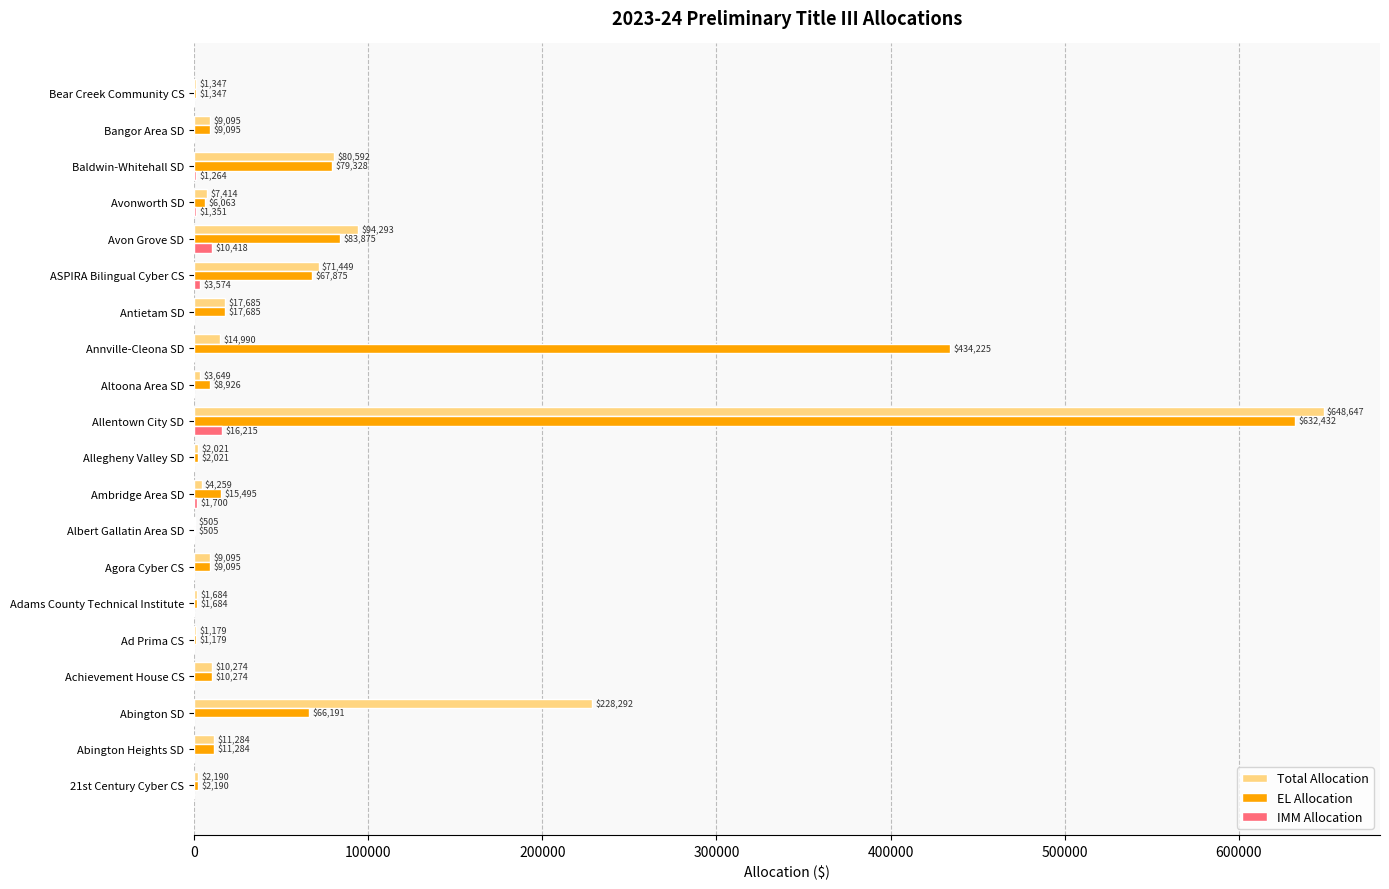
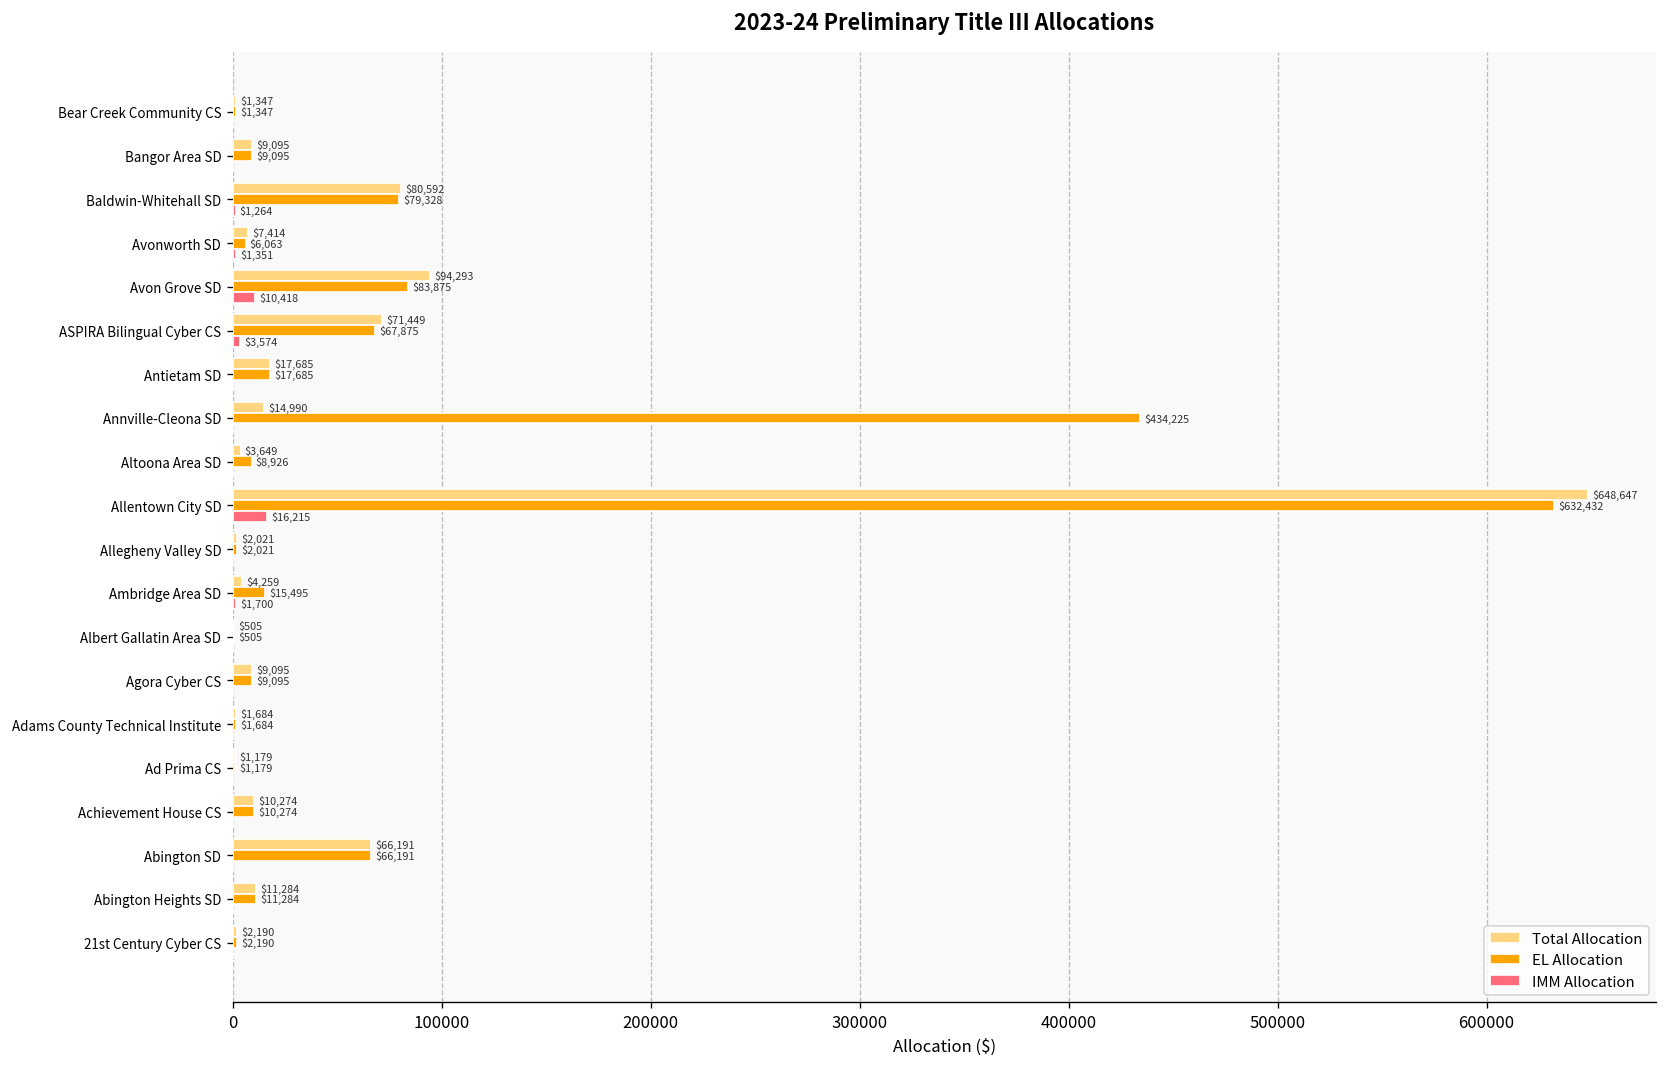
  {
    "Total Allocation": {
      "Bear Creek Community CS": "$1,347",
      "Bangor Area SD": "$9,095",
      "Baldwin-Whitehall SD": "$80,592",
      "Avonworth SD": "$7,414",
      "Avon Grove SD": "$94,293",
      "ASPIRA Bilingual Cyber CS": "$71,449",
      "Antietam SD": "$17,685",
      "Annville-Cleona SD": "$14,990",
      "Altoona Area SD": "$3,649",
      "Allentown City SD": "$648,647",
      "Allegheny Valley SD": "$2,021",
      "Ambridge Area SD": "$4,259",
      "Albert Gallatin Area SD": "$505",
      "Agora Cyber CS": "$9,095",
      "Adams County Technical Institute": "$1,684",
      "Ad Prima CS": "$1,179",
      "Achievement House CS": "$10,274",
-     "Abington SD": "$228,292",
+     "Abington SD": "$66,191",
      "Abington Heights SD": "$11,284",
      "21st Century Cyber CS": "$2,190"
    },
    "EL Allocation": {
      "Bear Creek Community CS": "$1,347",
      "Bangor Area SD": "$9,095",
      "Baldwin-Whitehall SD": "$79,328",
      "Avonworth SD": "$6,063",
      "Avon Grove SD": "$83,875",
      "ASPIRA Bilingual Cyber CS": "$67,875",
      "Antietam SD": "$17,685",
      "Annville-Cleona SD": "$434,225",
      "Altoona Area SD": "$8,926",
      "Allentown City SD": "$632,432",
      "Allegheny Valley SD": "$2,021",
      "Ambridge Area SD": "$15,495",
      "Albert Gallatin Area SD": "$505",
      "Agora Cyber CS": "$9,095",
      "Adams County Technical Institute": "$1,684",
      "Ad Prima CS": "$1,179",
      "Achievement House CS": "$10,274",
      "Abington SD": "$66,191",
      "Abington Heights SD": "$11,284",
      "21st Century Cyber CS": "$2,190"
    },
    "IMM Allocation": {
      "Baldwin-Whitehall SD": "$1,264",
      "Avonworth SD": "$1,351",
      "Avon Grove SD": "$10,418",
      "ASPIRA Bilingual Cyber CS": "$3,574",
      "Allentown City SD": "$16,215",
      "Ambridge Area SD": "$1,700"
    }
  }
